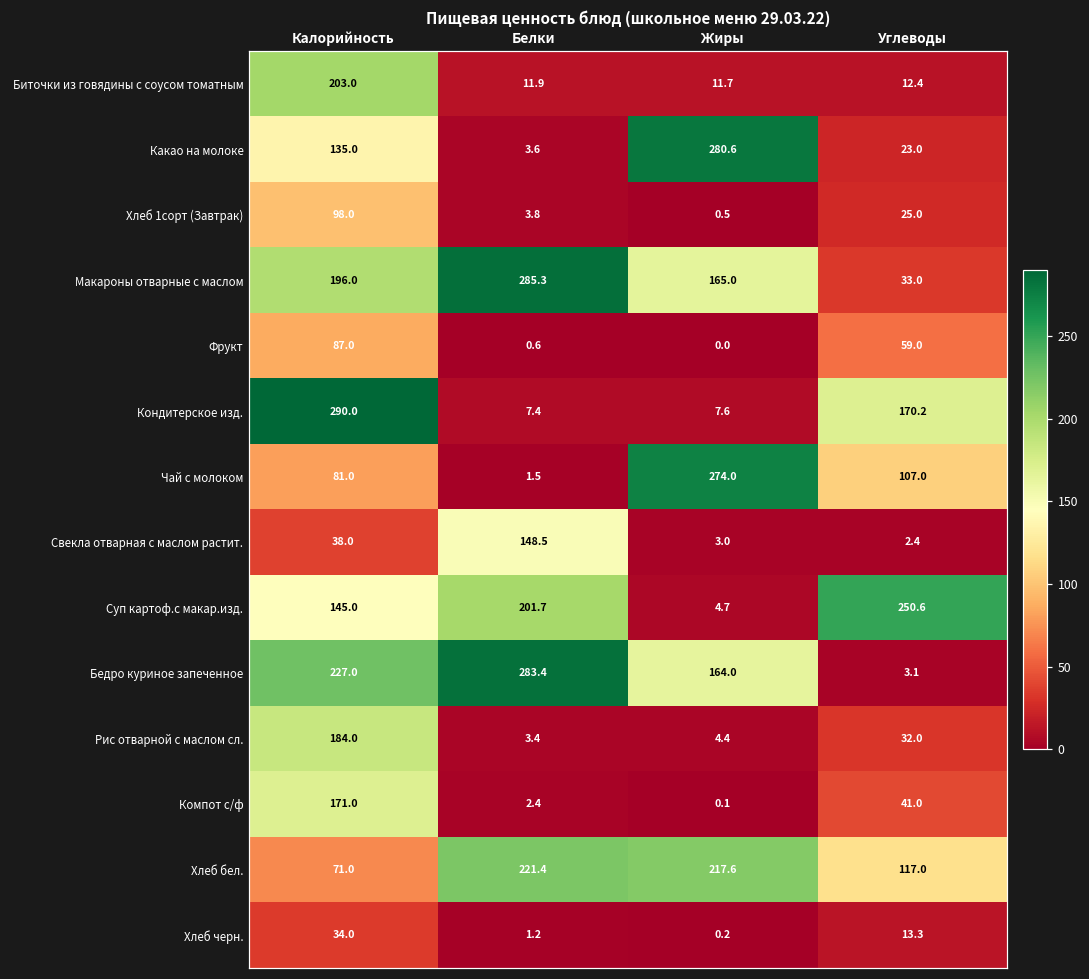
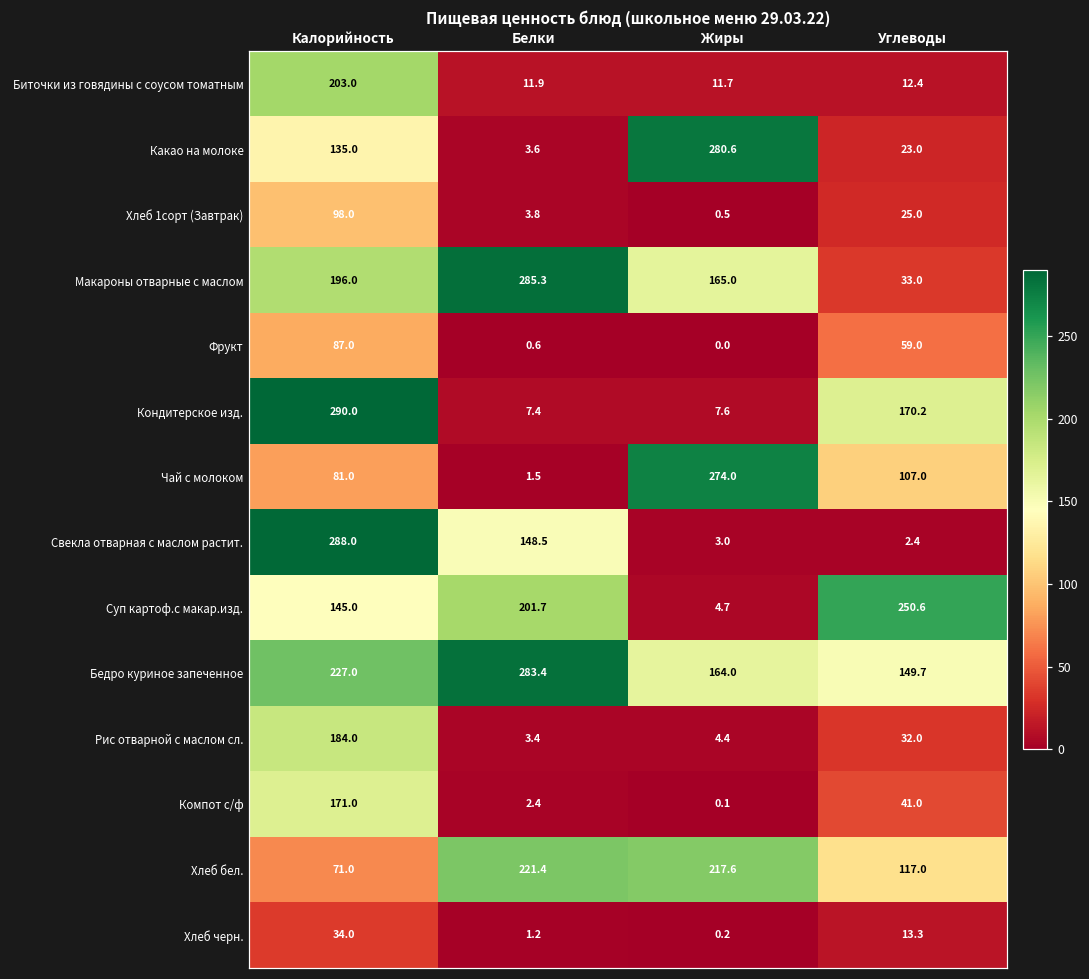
  {
    "Биточки из говядины с соусом томатным": {
      "Калорийность": 203.0,
      "Белки": 11.9,
      "Жиры": 11.7,
      "Углеводы": 12.4
    },
    "Какао на молоке": {
      "Калорийность": 135.0,
      "Белки": 3.6,
      "Жиры": 280.6,
      "Углеводы": 23.0
    },
    "Хлеб 1сорт (Завтрак)": {
      "Калорийность": 98.0,
      "Белки": 3.8,
      "Жиры": 0.5,
      "Углеводы": 25.0
    },
    "Макароны отварные с маслом": {
      "Калорийность": 196.0,
      "Белки": 285.3,
      "Жиры": 165.0,
      "Углеводы": 33.0
    },
    "Фрукт": {
      "Калорийность": 87.0,
      "Белки": 0.6,
      "Жиры": 0.0,
      "Углеводы": 59.0
    },
    "Кондитерское изд.": {
      "Калорийность": 290.0,
      "Белки": 7.4,
      "Жиры": 7.6,
      "Углеводы": 170.2
    },
    "Чай с молоком": {
      "Калорийность": 81.0,
      "Белки": 1.5,
      "Жиры": 274.0,
      "Углеводы": 107.0
    },
    "Свекла отварная с маслом растит.": {
-     "Калорийность": 38.0,
+     "Калорийность": 288.0,
      "Белки": 148.5,
      "Жиры": 3.0,
      "Углеводы": 2.4
    },
    "Суп картоф.с макар.изд.": {
      "Калорийность": 145.0,
      "Белки": 201.7,
      "Жиры": 4.7,
      "Углеводы": 250.6
    },
    "Бедро куриное запеченное": {
      "Калорийность": 227.0,
      "Белки": 283.4,
      "Жиры": 164.0,
-     "Углеводы": 3.1
+     "Углеводы": 149.7
    },
    "Рис отварной с маслом сл.": {
      "Калорийность": 184.0,
      "Белки": 3.4,
      "Жиры": 4.4,
      "Углеводы": 32.0
    },
    "Компот с/ф": {
      "Калорийность": 171.0,
      "Белки": 2.4,
      "Жиры": 0.1,
      "Углеводы": 41.0
    },
    "Хлеб бел.": {
      "Калорийность": 71.0,
      "Белки": 221.4,
      "Жиры": 217.6,
      "Углеводы": 117.0
    },
    "Хлеб черн.": {
      "Калорийность": 34.0,
      "Белки": 1.2,
      "Жиры": 0.2,
      "Углеводы": 13.3
    }
  }
